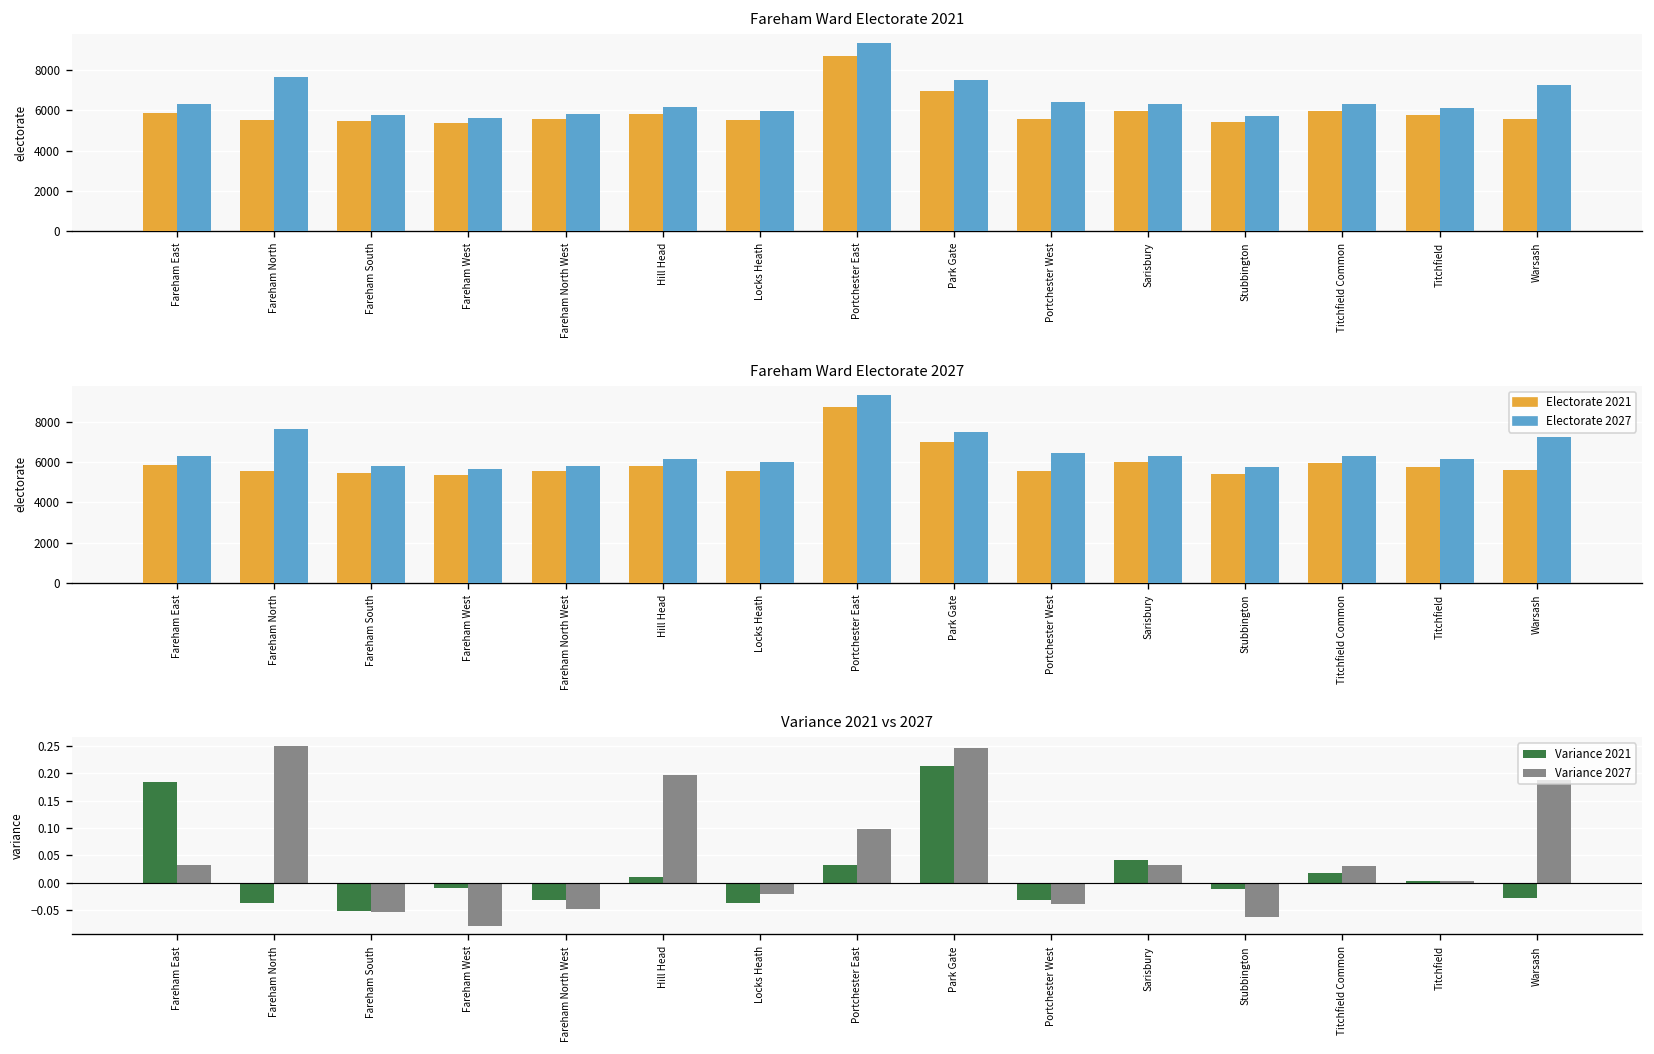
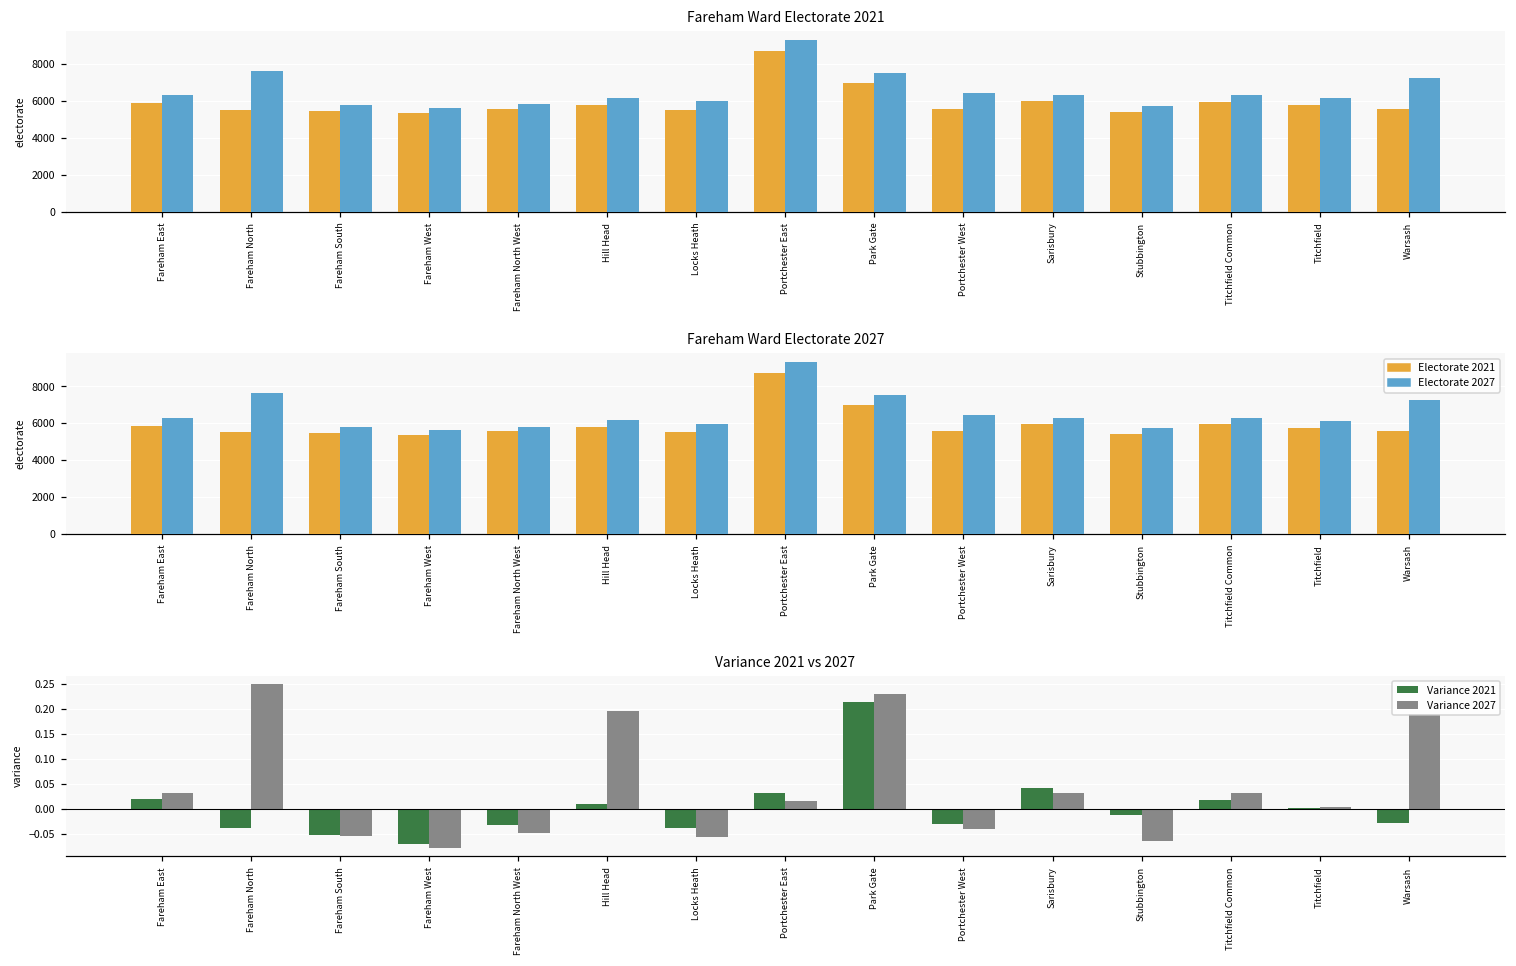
  {
    "Fareham Ward Electorate 2021": {
      "Electorate 2021": {
        "Fareham East": 5900,
        "Fareham North": 5500,
        "Fareham South": 5500,
        "Fareham West": 5300,
        "Fareham North West": 5600,
        "Hill Head": 5800,
        "Locks Heath": 5500,
        "Portchester East": 8700,
        "Park Gate": 7000,
        "Portchester West": 5600,
        "Sarisbury": 6000,
        "Stubbington": 5400,
        "Titchfield Common": 6000,
        "Titchfield": 5800,
        "Warsash": 5600
      },
      "Electorate 2027": {
        "Fareham East": 6300,
        "Fareham North": 7600,
        "Fareham South": 5800,
        "Fareham West": 5600,
        "Fareham North West": 5800,
        "Hill Head": 6200,
        "Locks Heath": 6000,
        "Portchester East": 9300,
        "Park Gate": 7500,
        "Portchester West": 6400,
        "Sarisbury": 6300,
        "Stubbington": 5700,
        "Titchfield Common": 6300,
        "Titchfield": 6100,
        "Warsash": 7300
      }
    },
    "Fareham Ward Electorate 2027": {
      "Electorate 2021": {
        "Fareham East": 5900,
        "Fareham North": 5500,
        "Fareham South": 5500,
        "Fareham West": 5300,
        "Fareham North West": 5600,
        "Hill Head": 5800,
        "Locks Heath": 5500,
        "Portchester East": 8700,
        "Park Gate": 7000,
        "Portchester West": 5600,
        "Sarisbury": 6000,
        "Stubbington": 5400,
        "Titchfield Common": 6000,
        "Titchfield": 5800,
        "Warsash": 5600
      },
      "Electorate 2027": {
        "Fareham East": 6300,
        "Fareham North": 7600,
        "Fareham South": 5800,
        "Fareham West": 5600,
        "Fareham North West": 5800,
        "Hill Head": 6200,
        "Locks Heath": 6000,
        "Portchester East": 9300,
        "Park Gate": 7500,
        "Portchester West": 6400,
        "Sarisbury": 6300,
        "Stubbington": 5700,
        "Titchfield Common": 6300,
        "Titchfield": 6100,
        "Warsash": 7300
      }
    },
    "Variance 2021 vs 2027": {
      "Variance 2021": {
-       "Fareham East": 0.18,
+       "Fareham East": 0.02,
        "Fareham North": -0.04,
        "Fareham South": -0.05,
-       "Fareham West": -0.01,
+       "Fareham West": -0.07,
        "Fareham North West": -0.03,
        "Hill Head": 0.01,
        "Locks Heath": -0.04,
        "Portchester East": 0.03,
        "Park Gate": 0.21,
        "Portchester West": -0.03,
        "Sarisbury": 0.04,
        "Stubbington": -0.01,
        "Titchfield Common": 0.02,
        "Warsash": -0.03
      },
      "Variance 2027": {
        "Fareham East": 0.03,
        "Fareham North": 0.25,
        "Fareham South": -0.05,
        "Fareham West": -0.08,
        "Fareham North West": -0.05,
        "Hill Head": 0.20,
-       "Locks Heath": -0.02,
-       "Portchester East": 0.10,
-       "Park Gate": 0.25,
+       "Locks Heath": -0.06,
+       "Portchester East": 0.02,
+       "Park Gate": 0.23,
        "Portchester West": -0.04,
        "Sarisbury": 0.03,
        "Stubbington": -0.06,
        "Titchfield Common": 0.03
      }
    }
  }
